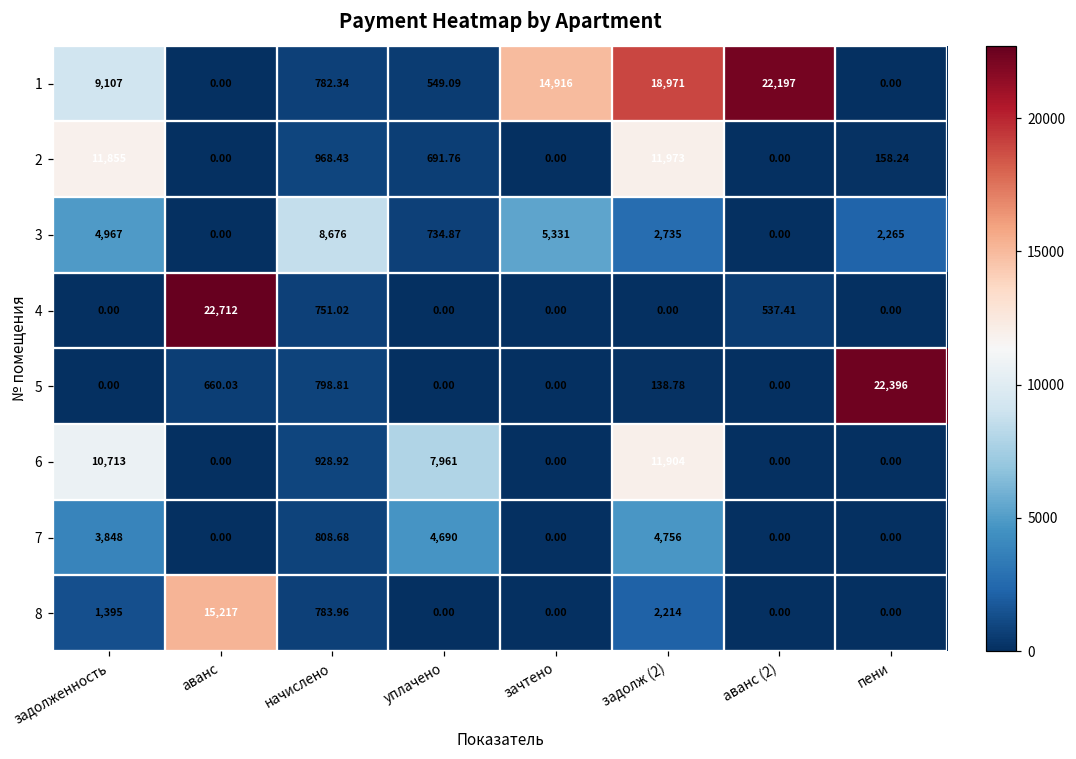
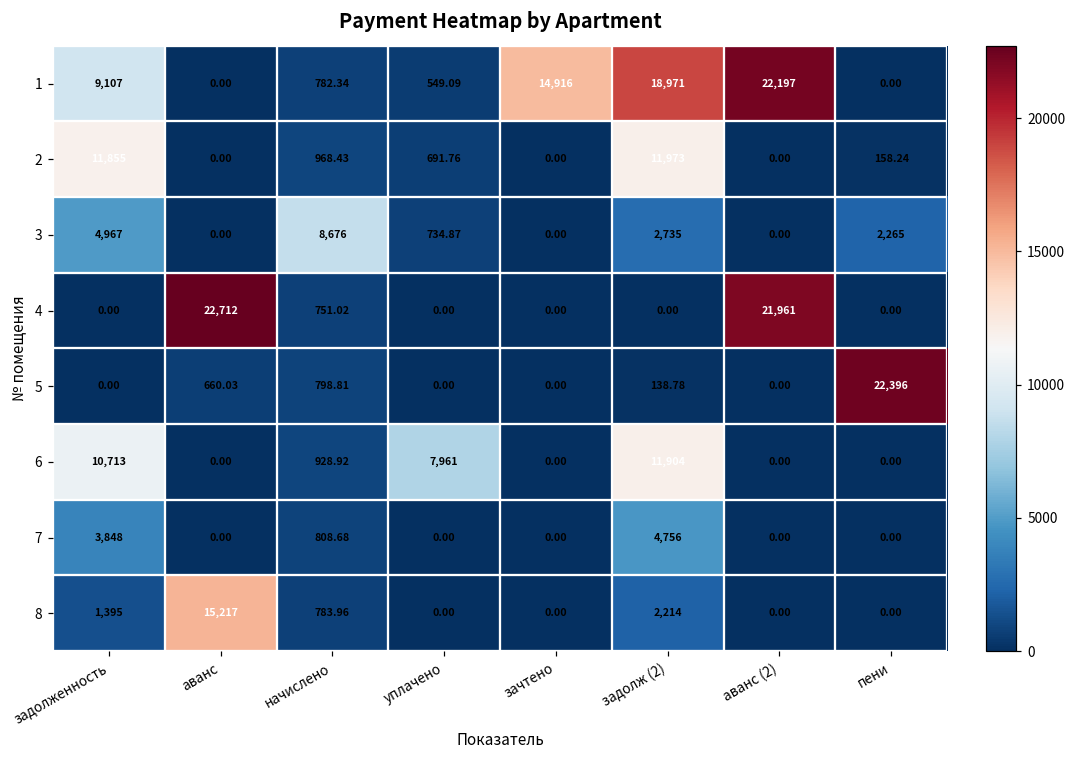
  {
    "1": {
      "задолженность": "9,107",
      "аванс": "0.00",
      "начислено": "782.34",
      "уплачено": "549.09",
      "зачтено": "14,916",
      "задолж (2)": "18,971",
      "аванс (2)": "22,197",
      "пени": "0.00"
    },
    "2": {
      "аванс": "0.00",
      "начислено": "968.43",
      "уплачено": "691.76",
      "зачтено": "0.00",
      "аванс (2)": "0.00",
      "пени": "158.24"
    },
    "3": {
      "задолженность": "4,967",
      "аванс": "0.00",
      "начислено": "8,676",
      "уплачено": "734.87",
-     "зачтено": "5,331",
+     "зачтено": "0.00",
      "задолж (2)": "2,735",
      "аванс (2)": "0.00",
      "пени": "2,265"
    },
    "4": {
      "задолженность": "0.00",
      "аванс": "22,712",
      "начислено": "751.02",
      "уплачено": "0.00",
      "зачтено": "0.00",
      "задолж (2)": "0.00",
-     "аванс (2)": "537.41",
+     "аванс (2)": "21,961",
      "пени": "0.00"
    },
    "5": {
      "задолженность": "0.00",
      "аванс": "660.03",
      "начислено": "798.81",
      "уплачено": "0.00",
      "зачтено": "0.00",
      "задолж (2)": "138.78",
      "аванс (2)": "0.00",
      "пени": "22,396"
    },
    "6": {
      "задолженность": "10,713",
      "аванс": "0.00",
      "начислено": "928.92",
      "уплачено": "7,961",
      "зачтено": "0.00",
      "аванс (2)": "0.00",
      "пени": "0.00"
    },
    "7": {
      "задолженность": "3,848",
      "аванс": "0.00",
      "начислено": "808.68",
-     "уплачено": "4,690",
+     "уплачено": "0.00",
      "зачтено": "0.00",
      "задолж (2)": "4,756",
      "аванс (2)": "0.00",
      "пени": "0.00"
    },
    "8": {
      "задолженность": "1,395",
      "аванс": "15,217",
      "начислено": "783.96",
      "уплачено": "0.00",
      "зачтено": "0.00",
      "задолж (2)": "2,214",
      "аванс (2)": "0.00",
      "пени": "0.00"
    }
  }
